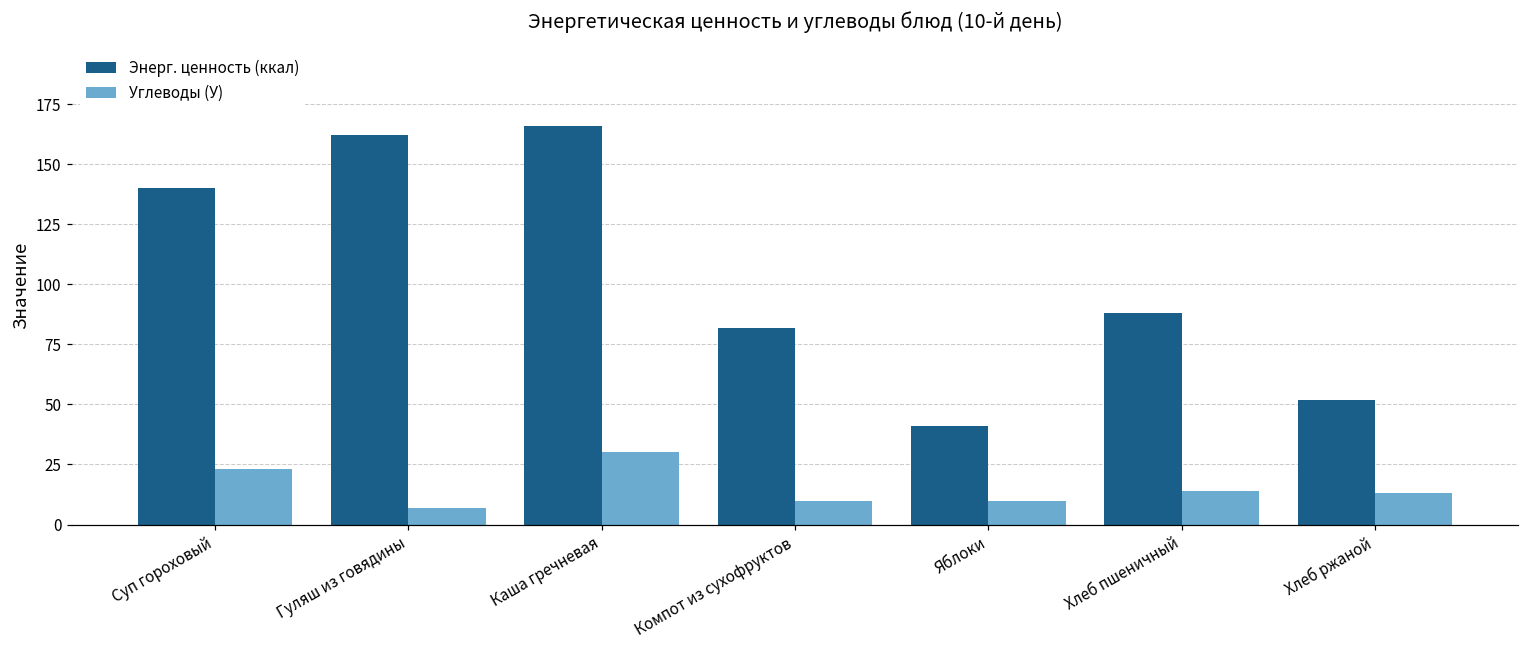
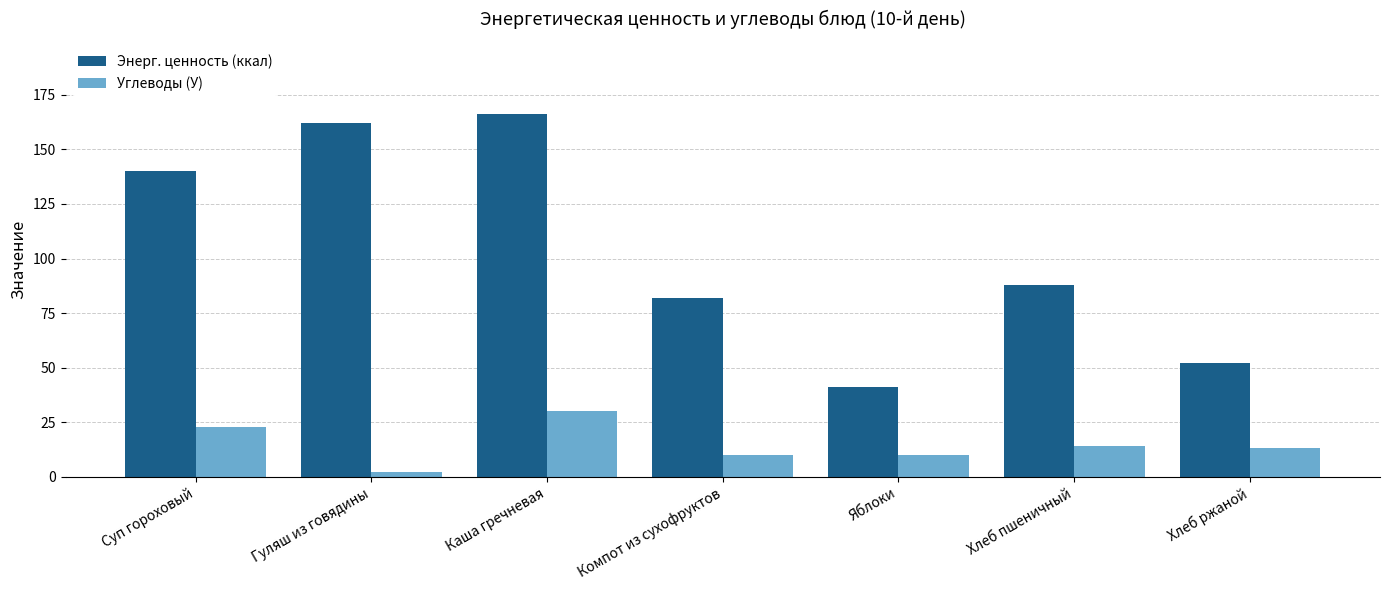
  {
    "Энерг. ценность (ккал)": {
      "Суп гороховый": 140,
      "Гуляш из говядины": 162,
      "Каша гречневая": 166,
      "Компот из сухофруктов": 82,
      "Яблоки": 41,
      "Хлеб пшеничный": 88,
      "Хлеб ржаной": 52
    },
    "Углеводы (У)": {
      "Суп гороховый": 23,
-     "Гуляш из говядины": 7,
+     "Гуляш из говядины": 2,
      "Каша гречневая": 30,
      "Компот из сухофруктов": 10,
      "Яблоки": 10,
      "Хлеб пшеничный": 14,
      "Хлеб ржаной": 13
    }
  }
